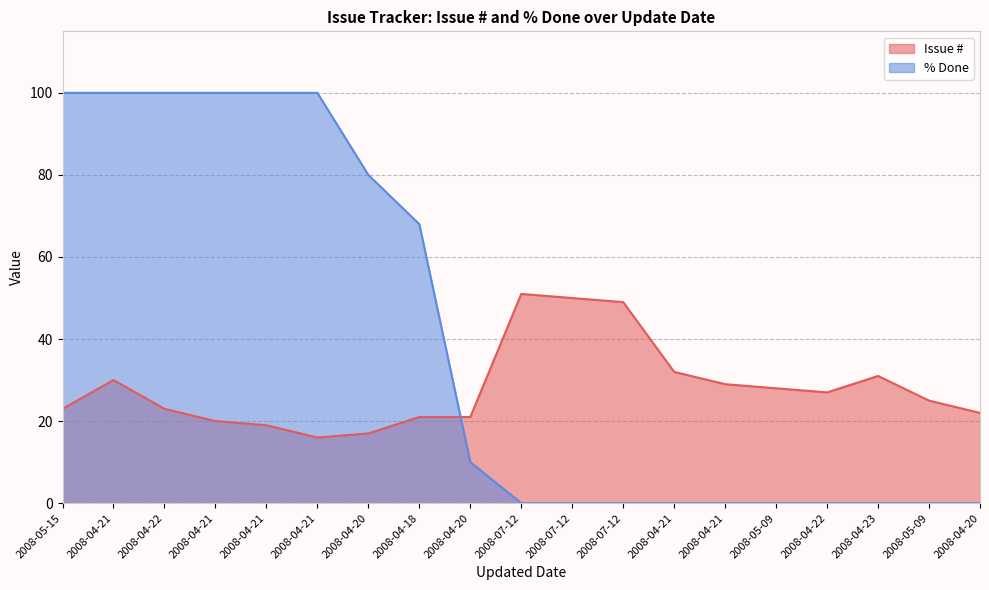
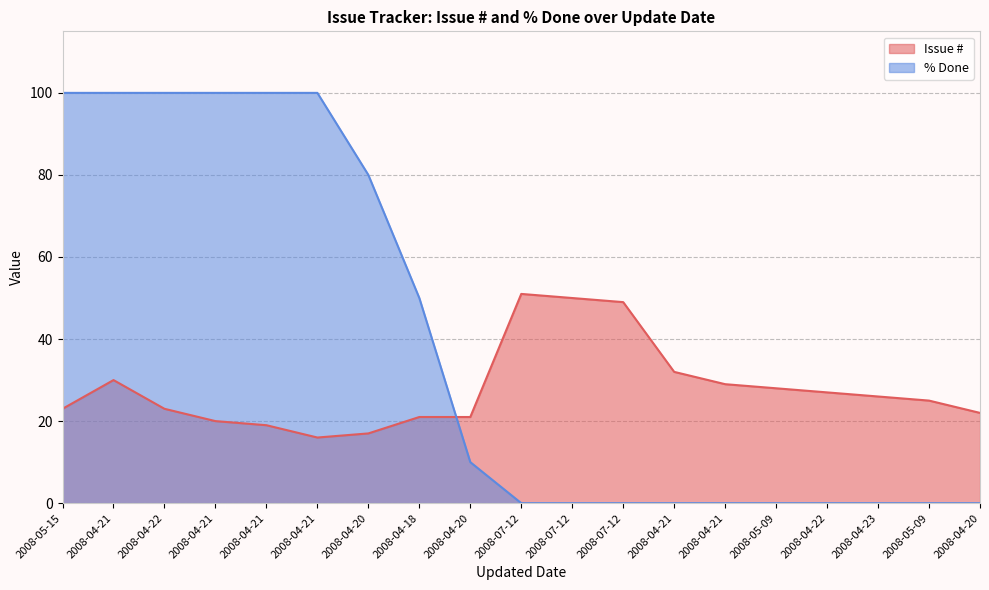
  {
    "Issue #": {
      "2008-05-15": 23,
      "2008-04-18": 21,
-     "2008-04-23": 31
+     "2008-04-23": 26
    },
    "% Done": {
      "2008-05-15": 100,
-     "2008-04-18": 68,
+     "2008-04-18": 50,
      "2008-04-23": 0
    }
  }
